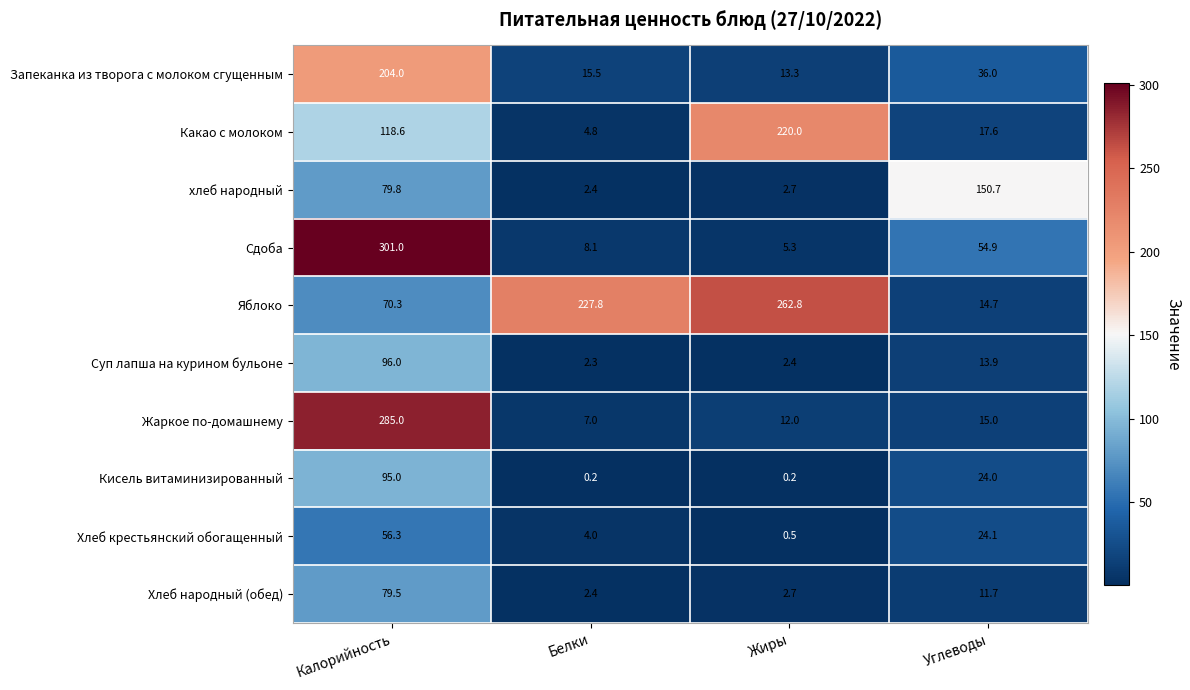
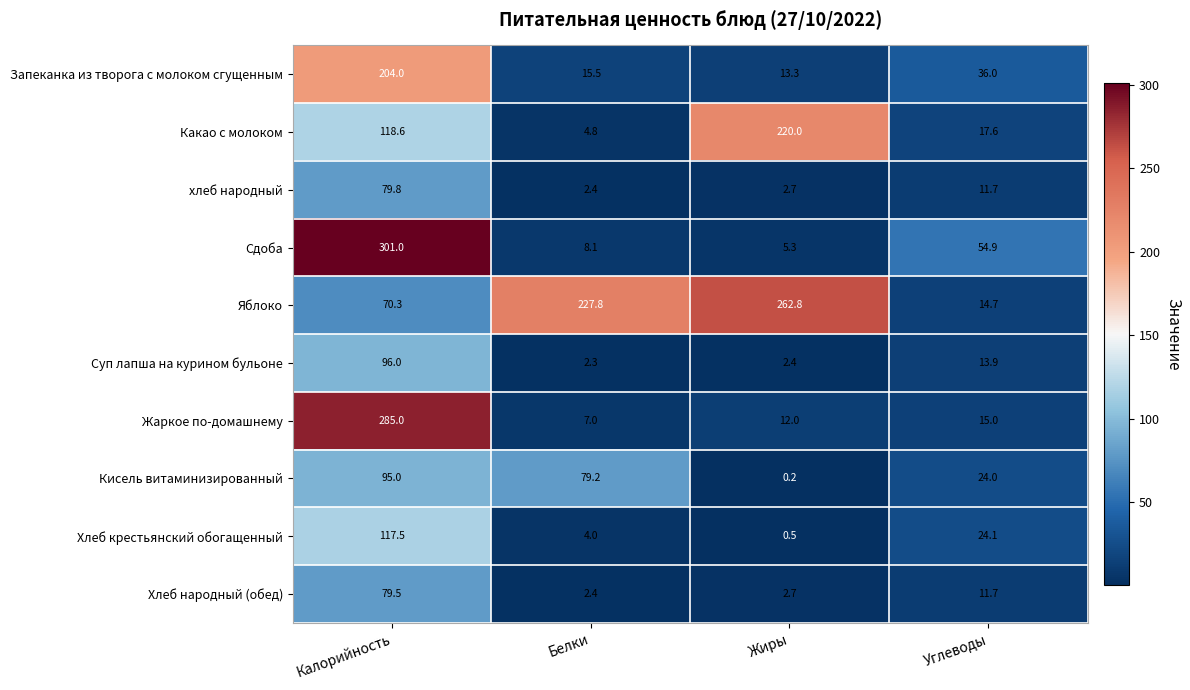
  {
    "Запеканка из творога с молоком сгущенным": {
      "Калорийность": 204.0,
      "Белки": 15.5,
      "Жиры": 13.3,
      "Углеводы": 36.0
    },
    "Какао с молоком": {
      "Калорийность": 118.6,
      "Белки": 4.8,
      "Жиры": 220.0,
      "Углеводы": 17.6
    },
    "хлеб народный": {
      "Калорийность": 79.8,
      "Белки": 2.4,
      "Жиры": 2.7,
-     "Углеводы": 150.7
+     "Углеводы": 11.7
    },
    "Сдоба": {
      "Калорийность": 301.0,
      "Белки": 8.1,
      "Жиры": 5.3,
      "Углеводы": 54.9
    },
    "Яблоко": {
      "Калорийность": 70.3,
      "Белки": 227.8,
      "Жиры": 262.8,
      "Углеводы": 14.7
    },
    "Суп лапша на курином бульоне": {
      "Калорийность": 96.0,
      "Белки": 2.3,
      "Жиры": 2.4,
      "Углеводы": 13.9
    },
    "Жаркое по-домашнему": {
      "Калорийность": 285.0,
      "Белки": 7.0,
      "Жиры": 12.0,
      "Углеводы": 15.0
    },
    "Кисель витаминизированный": {
      "Калорийность": 95.0,
-     "Белки": 0.2,
+     "Белки": 79.2,
      "Жиры": 0.2,
      "Углеводы": 24.0
    },
    "Хлеб крестьянский обогащенный": {
-     "Калорийность": 56.3,
+     "Калорийность": 117.5,
      "Белки": 4.0,
      "Жиры": 0.5,
      "Углеводы": 24.1
    },
    "Хлеб народный (обед)": {
      "Калорийность": 79.5,
      "Белки": 2.4,
      "Жиры": 2.7,
      "Углеводы": 11.7
    }
  }
